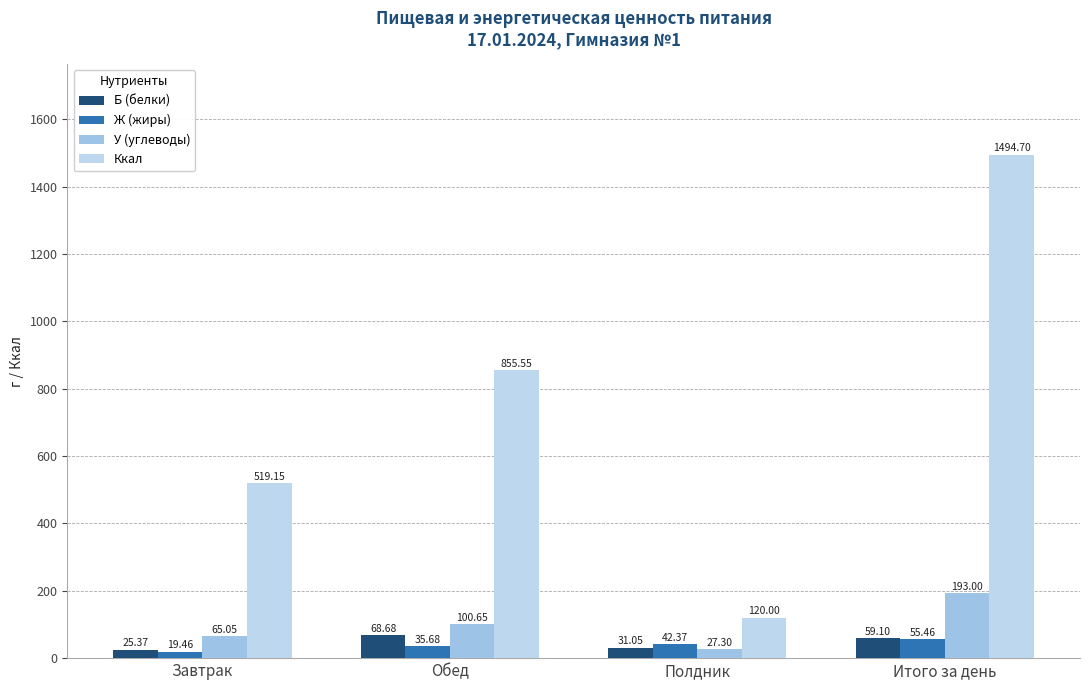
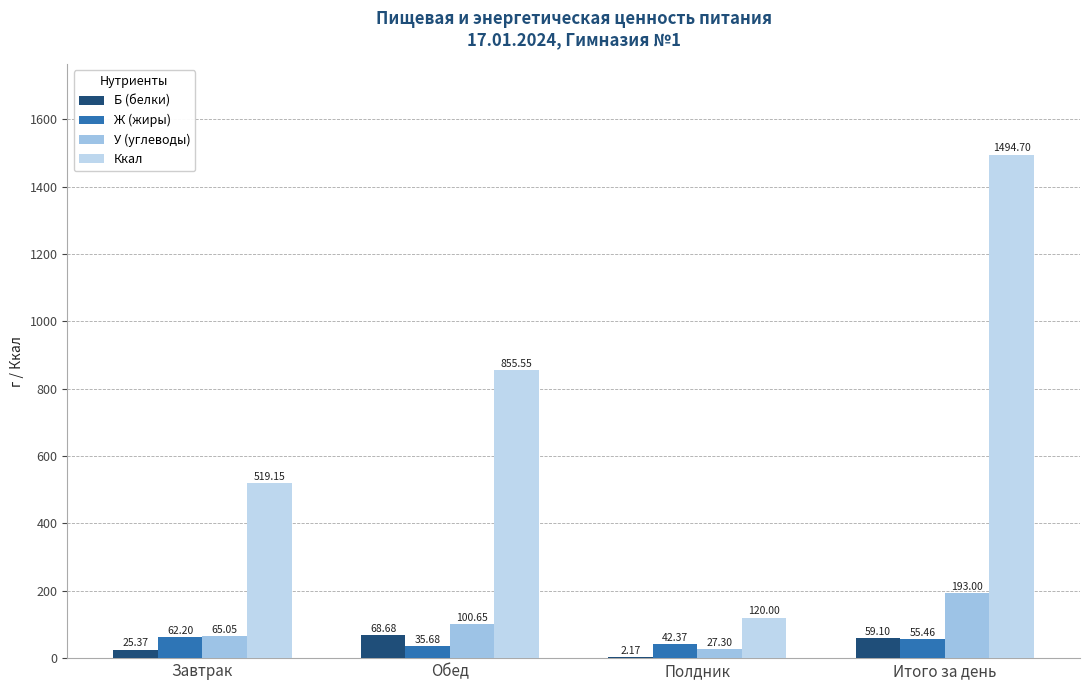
  {
    "Б (белки)": {
      "Завтрак": 25.37,
      "Обед": 68.68,
-     "Полдник": 31.05,
+     "Полдник": 2.17,
      "Итого за день": 59.10
    },
    "Ж (жиры)": {
-     "Завтрак": 19.46,
+     "Завтрак": 62.20,
      "Обед": 35.68,
      "Полдник": 42.37,
      "Итого за день": 55.46
    }
  }
